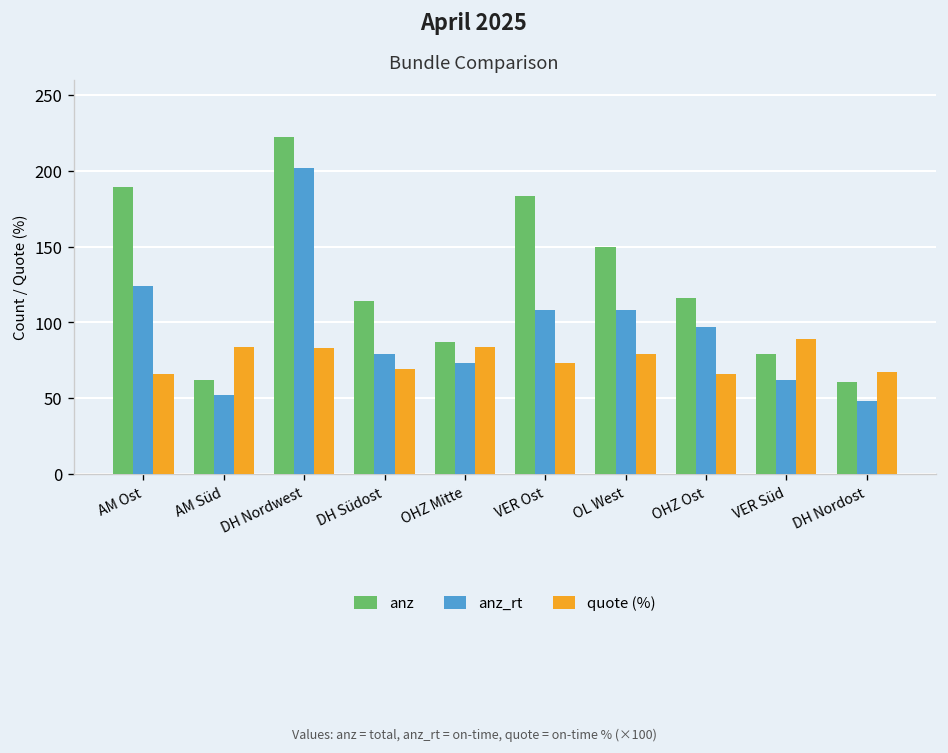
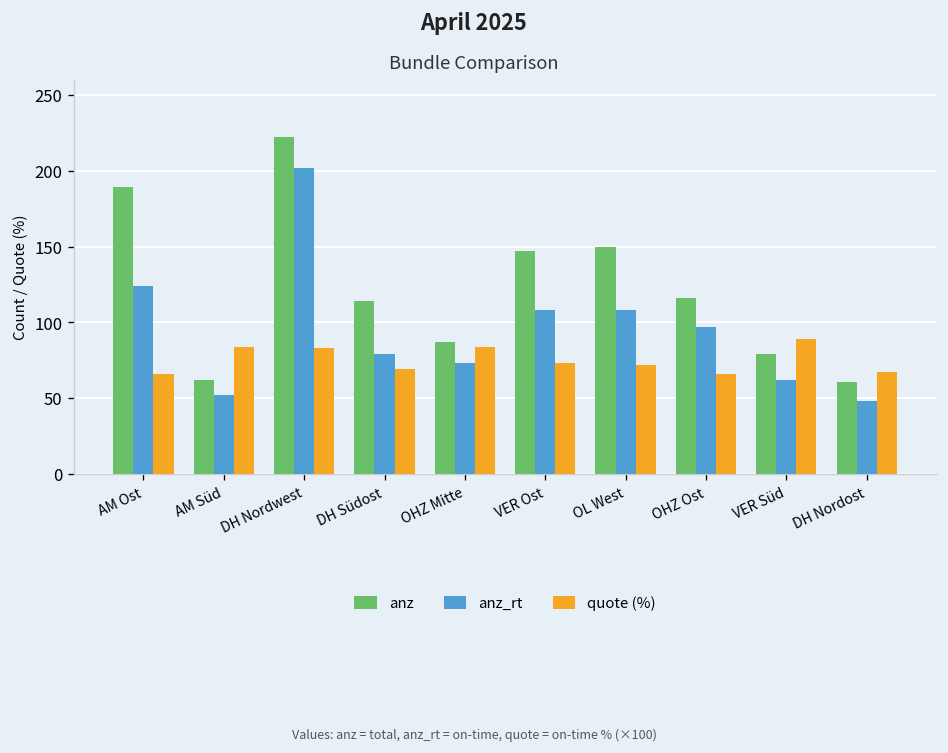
  {
    "anz": {
      "AM Ost": 189,
      "AM Süd": 62,
      "DH Nordwest": 222,
      "DH Südost": 114,
      "OHZ Mitte": 87,
-     "VER Ost": 183,
+     "VER Ost": 147,
      "OL West": 150,
      "OHZ Ost": 116,
      "VER Süd": 79,
      "DH Nordost": 61
    },
    "anz_rt": {
      "AM Ost": 124,
      "AM Süd": 52,
      "DH Nordwest": 202,
      "DH Südost": 79,
      "OHZ Mitte": 73,
      "VER Ost": 108,
      "OL West": 108,
      "OHZ Ost": 97,
      "VER Süd": 62,
      "DH Nordost": 48
    },
    "quote (%)": {
      "AM Ost": 66,
      "AM Süd": 84,
      "DH Nordwest": 83,
      "DH Südost": 69,
      "OHZ Mitte": 84,
      "VER Ost": 73,
-     "OL West": 79,
+     "OL West": 72,
      "OHZ Ost": 66,
      "VER Süd": 89,
      "DH Nordost": 67
    }
  }
